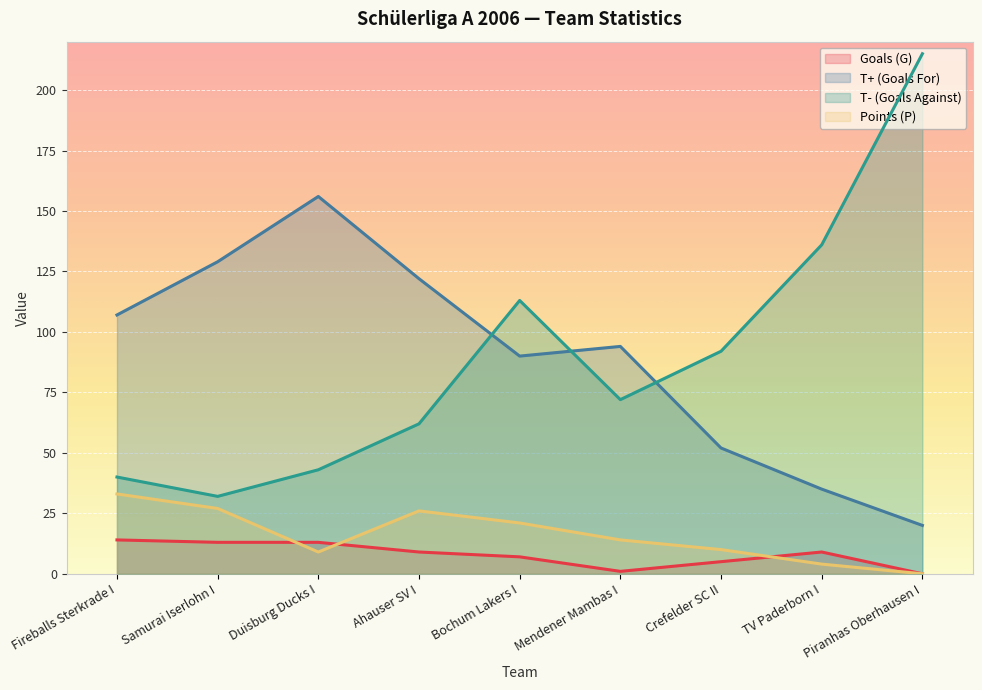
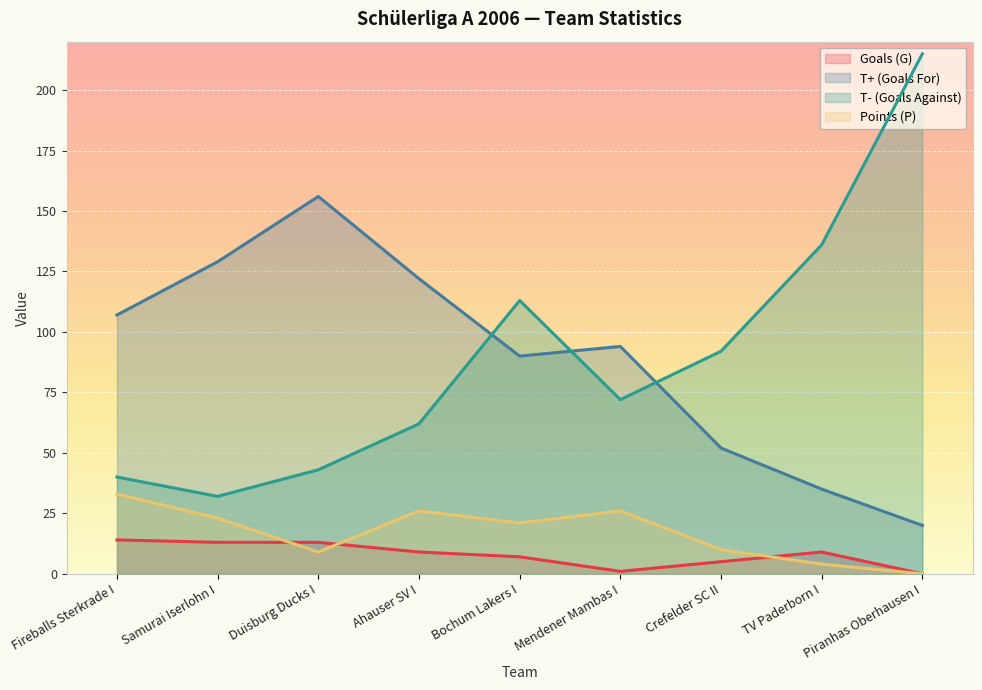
  {
    "Goals (G)": {
      "Fireballs Sterkrade I": 14,
      "Samurai Iserlohn I": 13,
      "Duisburg Ducks I": 13,
      "Ahauser SV I": 9,
      "Bochum Lakers I": 7,
      "Mendener Mambas I": 1,
      "Crefelder SC II": 5,
      "TV Paderborn I": 9
    },
    "Points (P)": {
      "Fireballs Sterkrade I": 33,
-     "Samurai Iserlohn I": 27,
+     "Samurai Iserlohn I": 23,
      "Duisburg Ducks I": 9,
      "Ahauser SV I": 26,
      "Bochum Lakers I": 21,
-     "Mendener Mambas I": 14,
+     "Mendener Mambas I": 26,
      "Crefelder SC II": 10,
      "TV Paderborn I": 4
    }
  }
